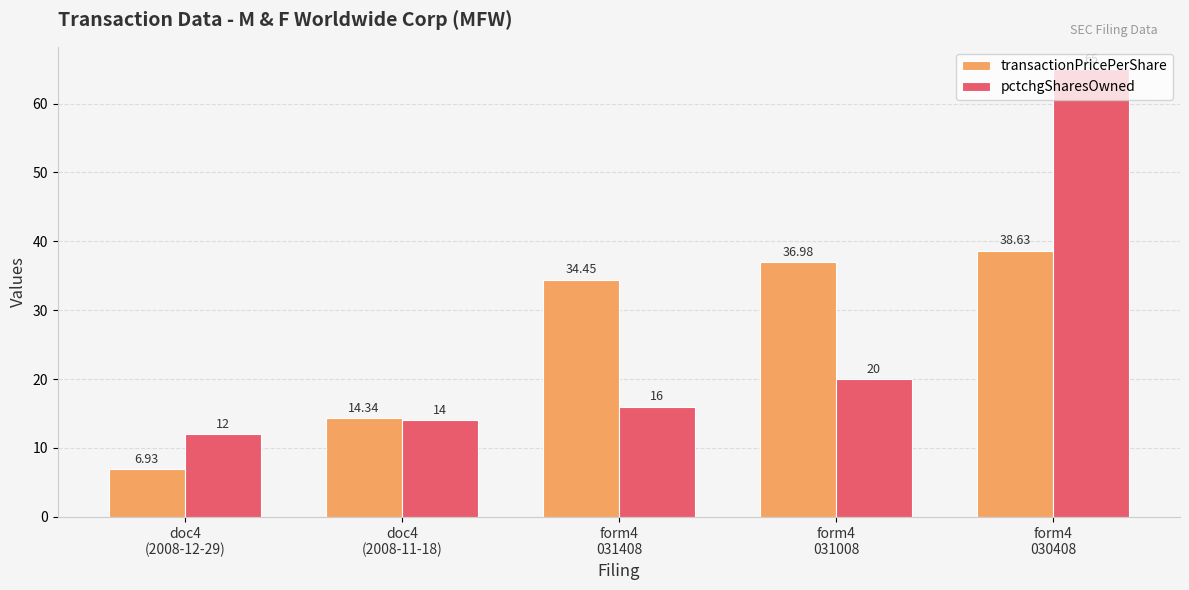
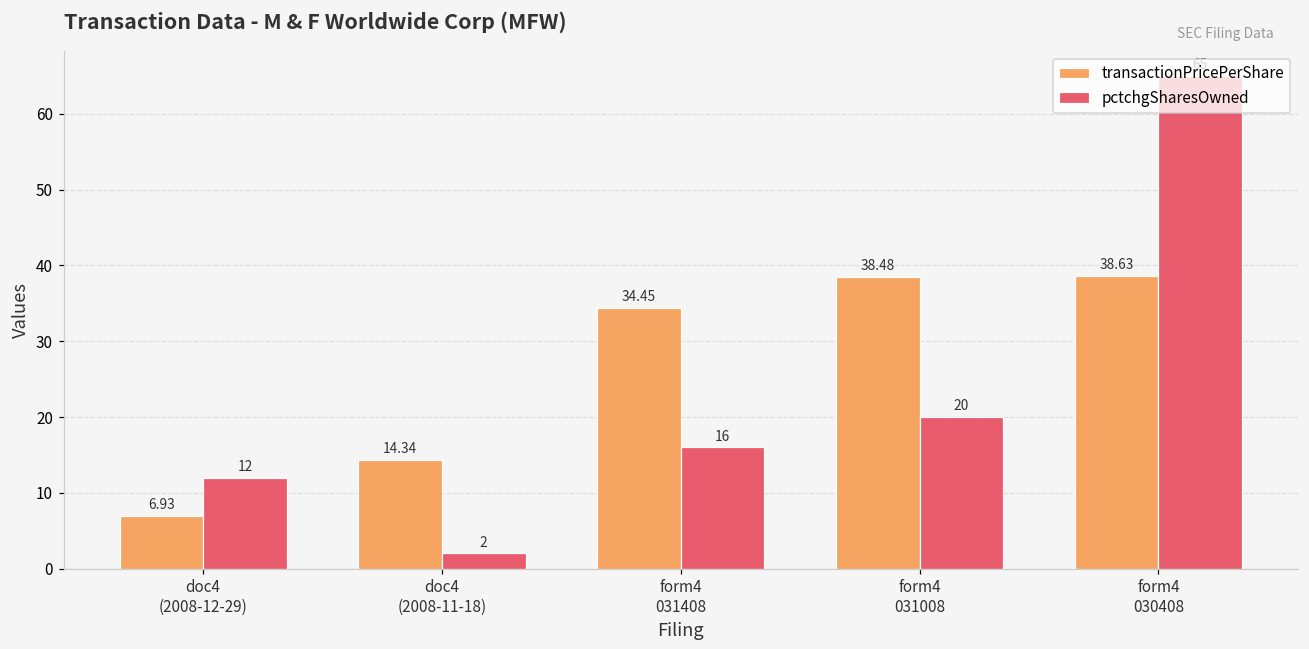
  {
    "transactionPricePerShare": {
      "doc4 (2008-12-29)": 6.93,
      "doc4 (2008-11-18)": 14.34,
      "form4 031408": 34.45,
-     "form4 031008": 36.98,
+     "form4 031008": 38.48,
      "form4 030408": 38.63
    },
    "pctchgSharesOwned": {
      "doc4 (2008-12-29)": 12,
-     "doc4 (2008-11-18)": 14,
+     "doc4 (2008-11-18)": 2,
      "form4 031408": 16,
      "form4 031008": 20
    }
  }
